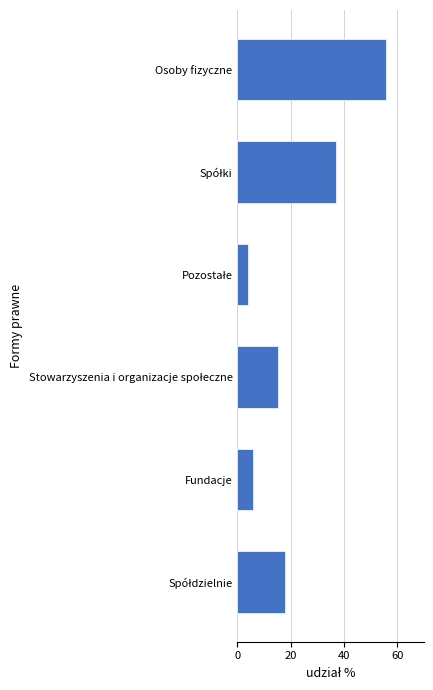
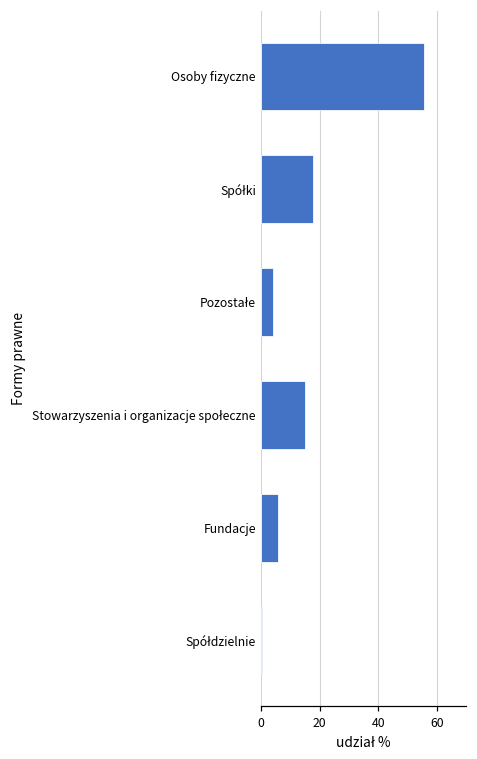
  {
    "Osoby fizyczne": 56,
-   "Spółki": 37,
+   "Spółki": 18,
    "Pozostałe": 4,
    "Stowarzyszenia i organizacje społeczne": 15,
    "Fundacje": 6,
-   "Spółdzielnie": 18
+   "Spółdzielnie": 0
  }
